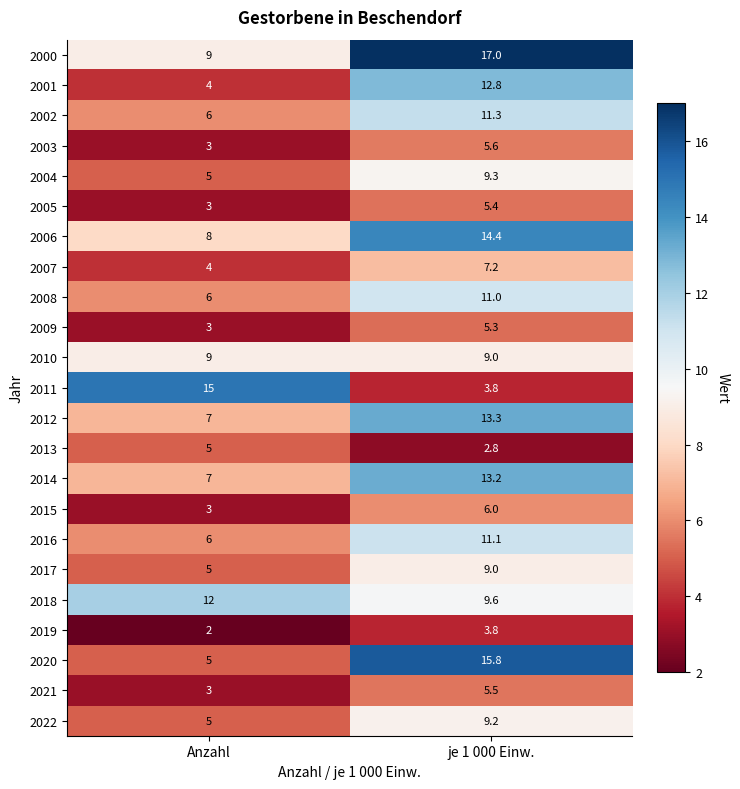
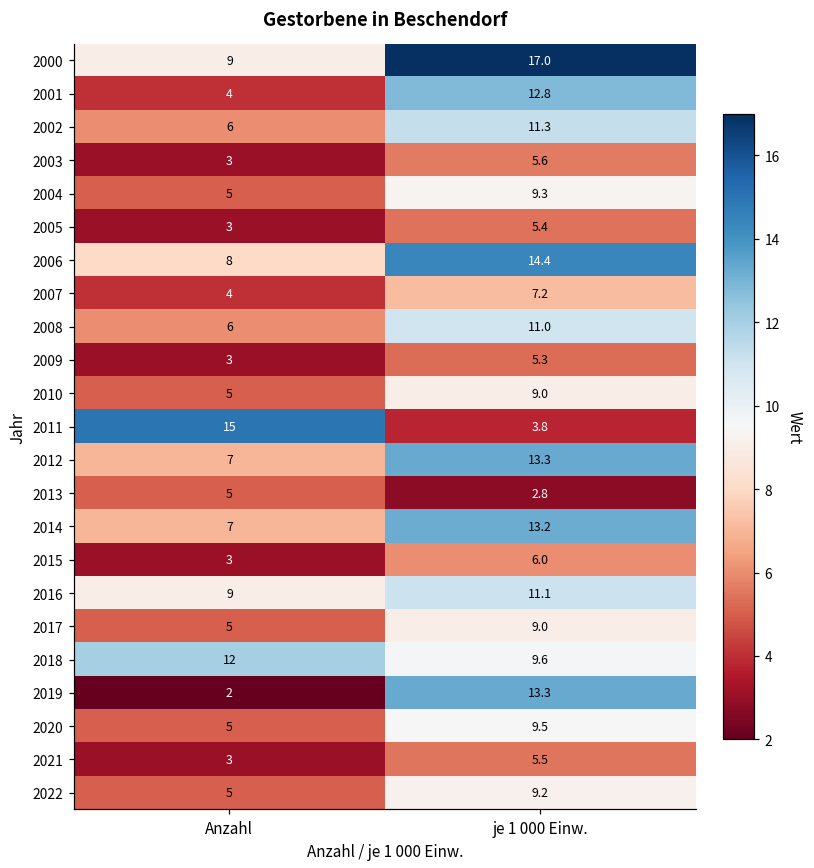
  {
    "2000": {
      "Anzahl": 9,
      "je 1 000 Einw.": 17.0
    },
    "2001": {
      "Anzahl": 4,
      "je 1 000 Einw.": 12.8
    },
    "2002": {
      "Anzahl": 6,
      "je 1 000 Einw.": 11.3
    },
    "2003": {
      "Anzahl": 3,
      "je 1 000 Einw.": 5.6
    },
    "2004": {
      "Anzahl": 5,
      "je 1 000 Einw.": 9.3
    },
    "2005": {
      "Anzahl": 3,
      "je 1 000 Einw.": 5.4
    },
    "2006": {
      "Anzahl": 8,
      "je 1 000 Einw.": 14.4
    },
    "2007": {
      "Anzahl": 4,
      "je 1 000 Einw.": 7.2
    },
    "2008": {
      "Anzahl": 6,
      "je 1 000 Einw.": 11.0
    },
    "2009": {
      "Anzahl": 3,
      "je 1 000 Einw.": 5.3
    },
    "2010": {
-     "Anzahl": 9,
+     "Anzahl": 5,
      "je 1 000 Einw.": 9.0
    },
    "2011": {
      "Anzahl": 15,
      "je 1 000 Einw.": 3.8
    },
    "2012": {
      "Anzahl": 7,
      "je 1 000 Einw.": 13.3
    },
    "2013": {
      "Anzahl": 5,
      "je 1 000 Einw.": 2.8
    },
    "2014": {
      "Anzahl": 7,
      "je 1 000 Einw.": 13.2
    },
    "2015": {
      "Anzahl": 3,
      "je 1 000 Einw.": 6.0
    },
    "2016": {
-     "Anzahl": 6,
+     "Anzahl": 9,
      "je 1 000 Einw.": 11.1
    },
    "2017": {
      "Anzahl": 5,
      "je 1 000 Einw.": 9.0
    },
    "2018": {
      "Anzahl": 12,
      "je 1 000 Einw.": 9.6
    },
    "2019": {
      "Anzahl": 2,
-     "je 1 000 Einw.": 3.8
+     "je 1 000 Einw.": 13.3
    },
    "2020": {
      "Anzahl": 5,
-     "je 1 000 Einw.": 15.8
+     "je 1 000 Einw.": 9.5
    },
    "2021": {
      "Anzahl": 3,
      "je 1 000 Einw.": 5.5
    },
    "2022": {
      "Anzahl": 5,
      "je 1 000 Einw.": 9.2
    }
  }
